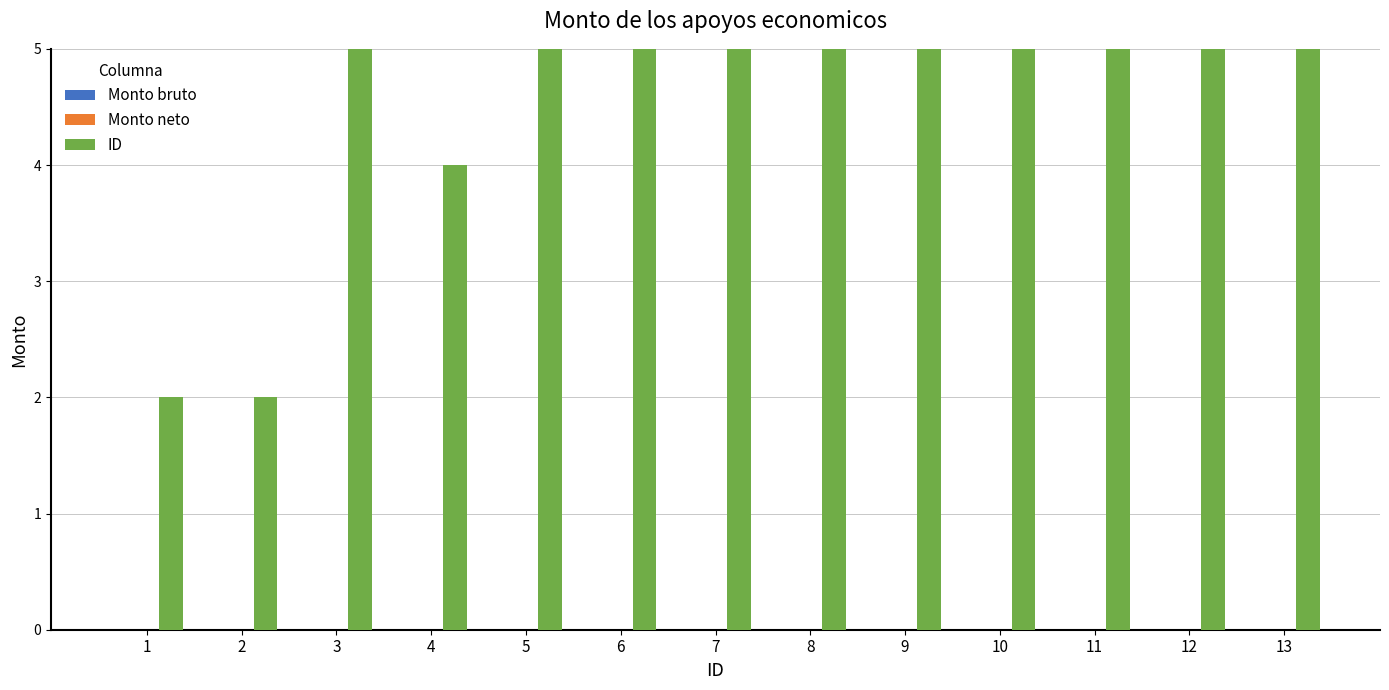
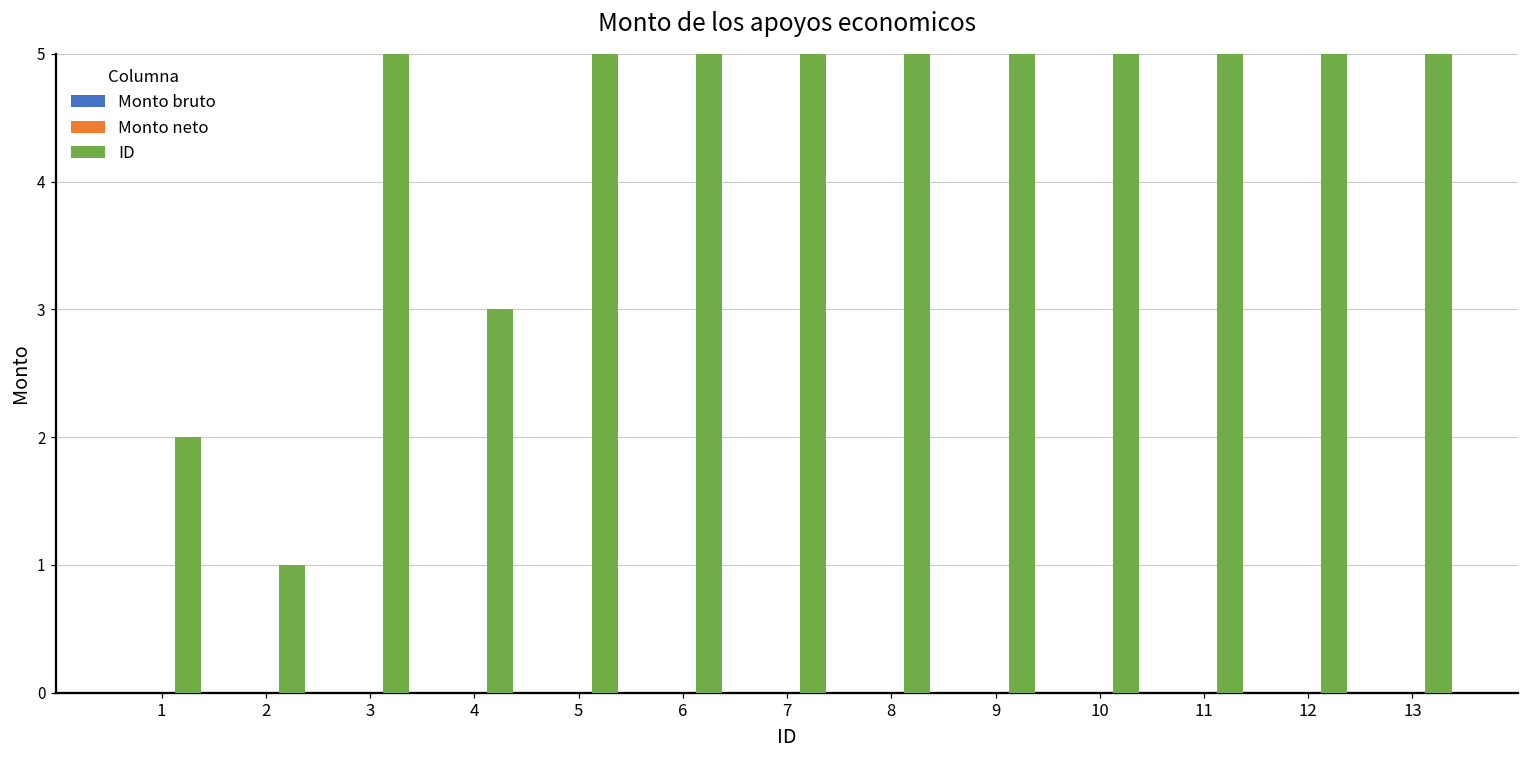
  {
    "Monto bruto": {
      "1": 0,
      "2": 0,
      "3": 0,
      "4": 0,
      "5": 0,
      "6": 0,
      "7": 0,
      "8": 0,
      "9": 0,
      "10": 0,
      "11": 0,
      "12": 0,
      "13": 0
    },
    "Monto neto": {
      "1": 0,
      "2": 0,
      "3": 0,
      "4": 0,
      "5": 0,
      "6": 0,
      "7": 0,
      "8": 0,
      "9": 0,
      "10": 0,
      "11": 0,
      "12": 0,
      "13": 0
    },
    "ID": {
      "1": 2,
-     "2": 2,
+     "2": 1,
      "3": 5,
-     "4": 4,
+     "4": 3,
      "5": 5
    }
  }
